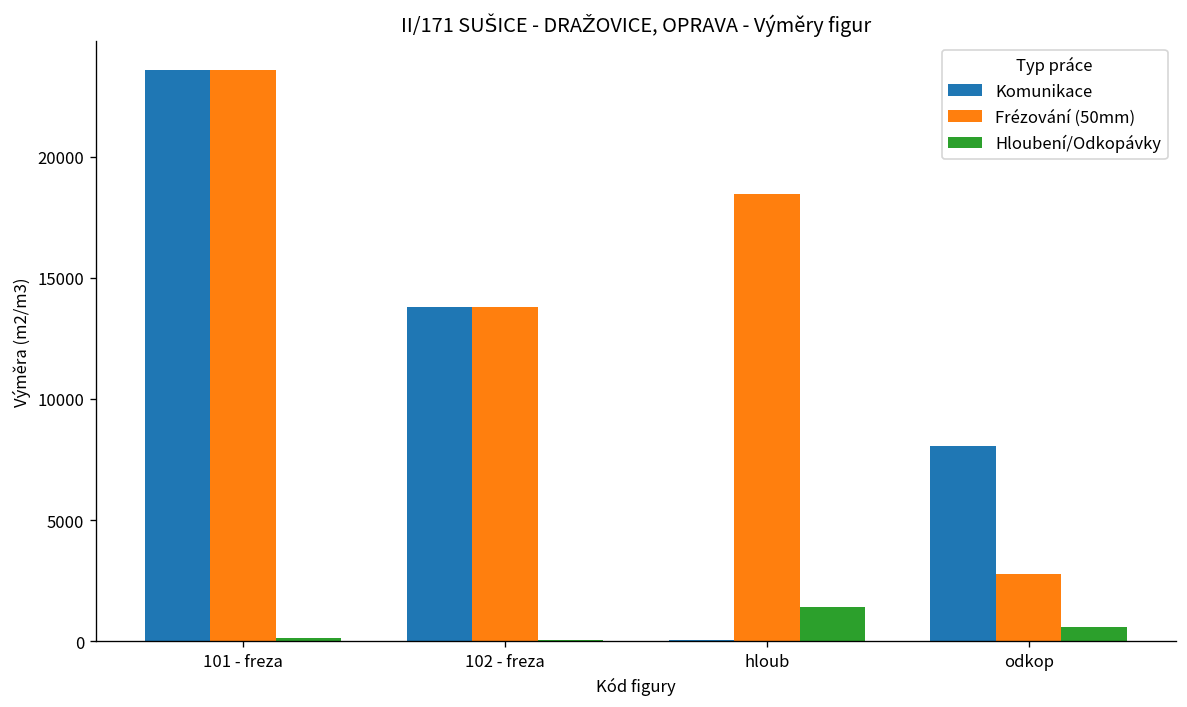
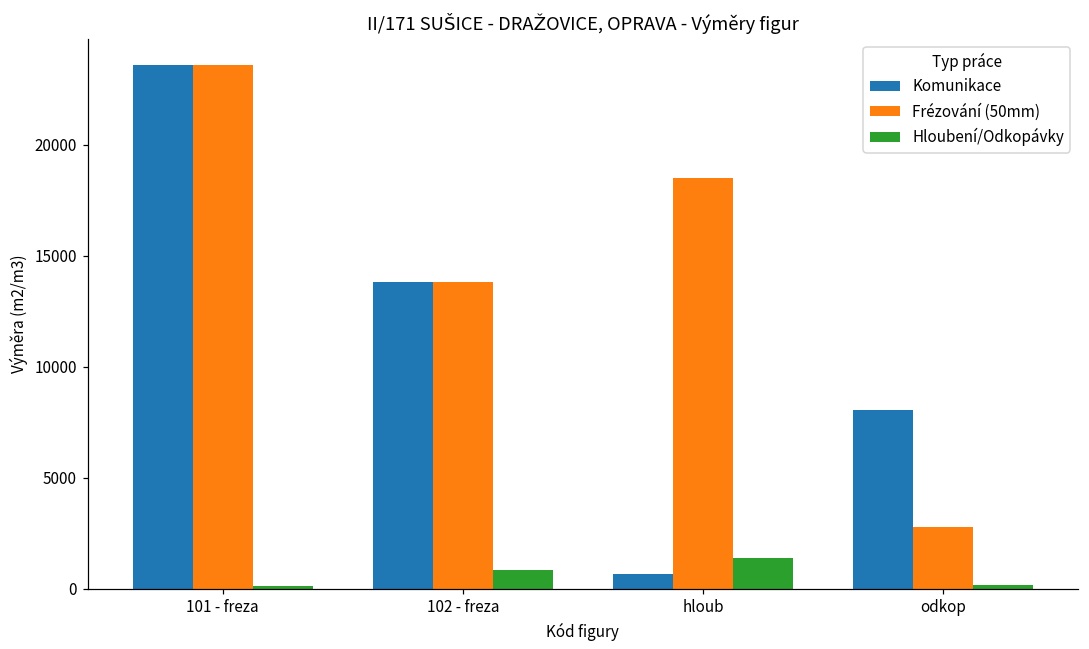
  {
    "Komunikace": {
      "101 - freza": 23600,
      "102 - freza": 13800,
-     "hloub": 0,
+     "hloub": 700,
      "odkop": 8100
    },
    "Frézování (50mm)": {
      "101 - freza": 23600,
      "102 - freza": 13800,
      "hloub": 18500,
      "odkop": 2800
    },
    "Hloubení/Odkopávky": {
      "101 - freza": 100,
-     "102 - freza": 0,
+     "102 - freza": 800,
      "hloub": 1400,
-     "odkop": 600
+     "odkop": 200
    }
  }
